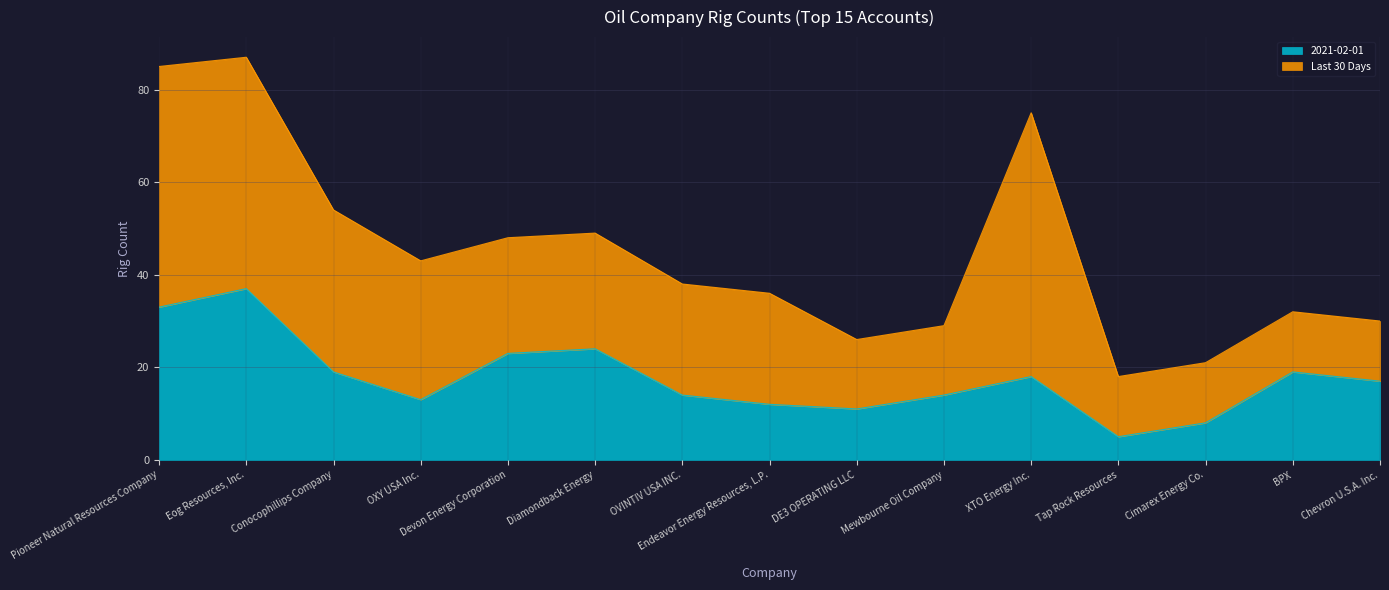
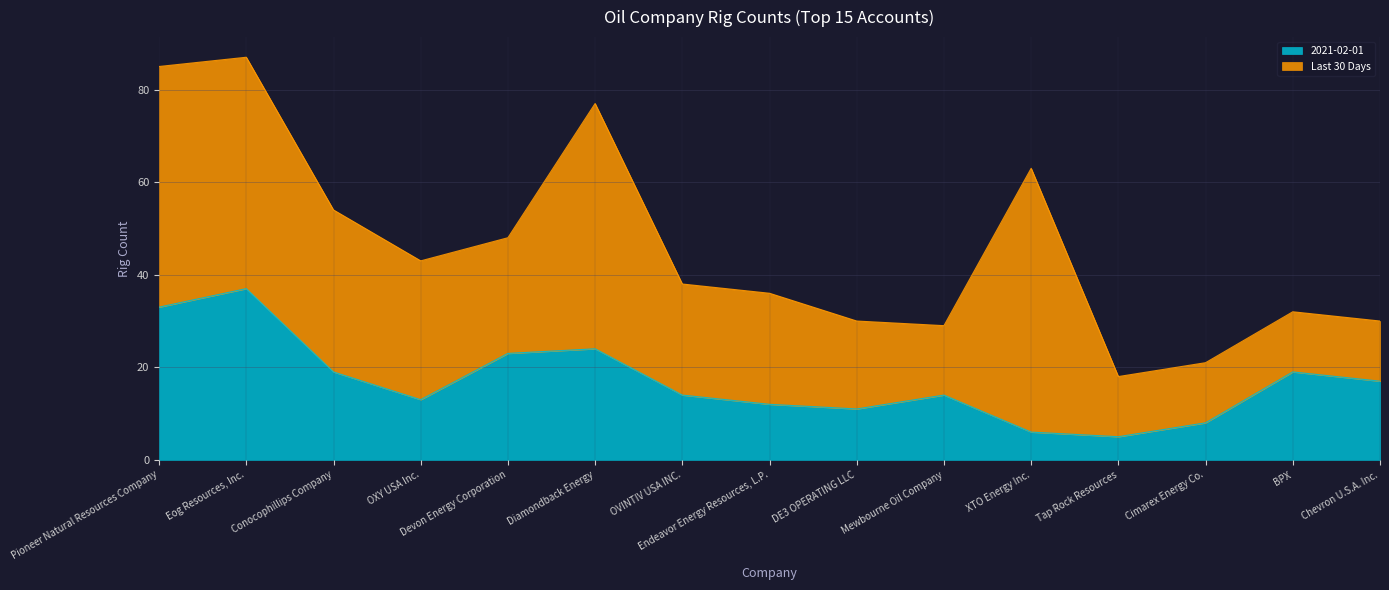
  {
    "2021-02-01": {
      "Pioneer Natural Resources Company": 33,
      "Eog Resources, Inc.": 37,
      "Conocophillips Company": 19,
      "OXY USA Inc.": 13,
      "Devon Energy Corporation": 23,
      "Diamondback Energy": 24,
      "OVINTIV USA INC.": 14,
      "Endeavor Energy Resources, L.P.": 12,
      "DE3 OPERATING LLC": 11,
      "Mewbourne Oil Company": 14,
-     "XTO Energy Inc.": 18,
+     "XTO Energy Inc.": 6,
      "Tap Rock Resources": 5,
      "Cimarex Energy Co.": 8,
      "BPX": 19,
      "Chevron U.S.A. Inc.": 17
    },
    "Last 30 Days": {
      "Pioneer Natural Resources Company": 52,
      "Eog Resources, Inc.": 50,
      "Conocophillips Company": 35,
      "OXY USA Inc.": 30,
      "Devon Energy Corporation": 25,
-     "Diamondback Energy": 25,
+     "Diamondback Energy": 53,
      "OVINTIV USA INC.": 24,
      "Endeavor Energy Resources, L.P.": 24,
-     "DE3 OPERATING LLC": 15,
+     "DE3 OPERATING LLC": 19,
      "Mewbourne Oil Company": 15,
      "XTO Energy Inc.": 57,
      "Tap Rock Resources": 13,
      "Cimarex Energy Co.": 13,
      "BPX": 13,
      "Chevron U.S.A. Inc.": 13
    }
  }
